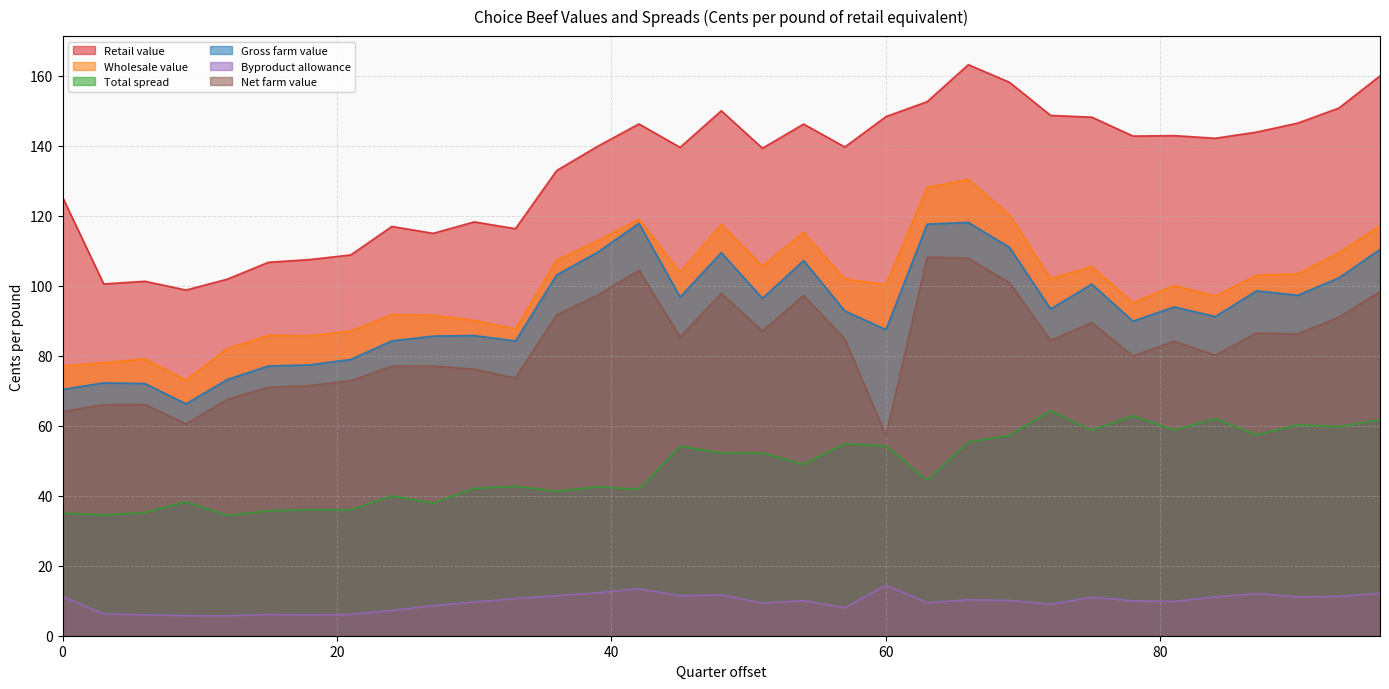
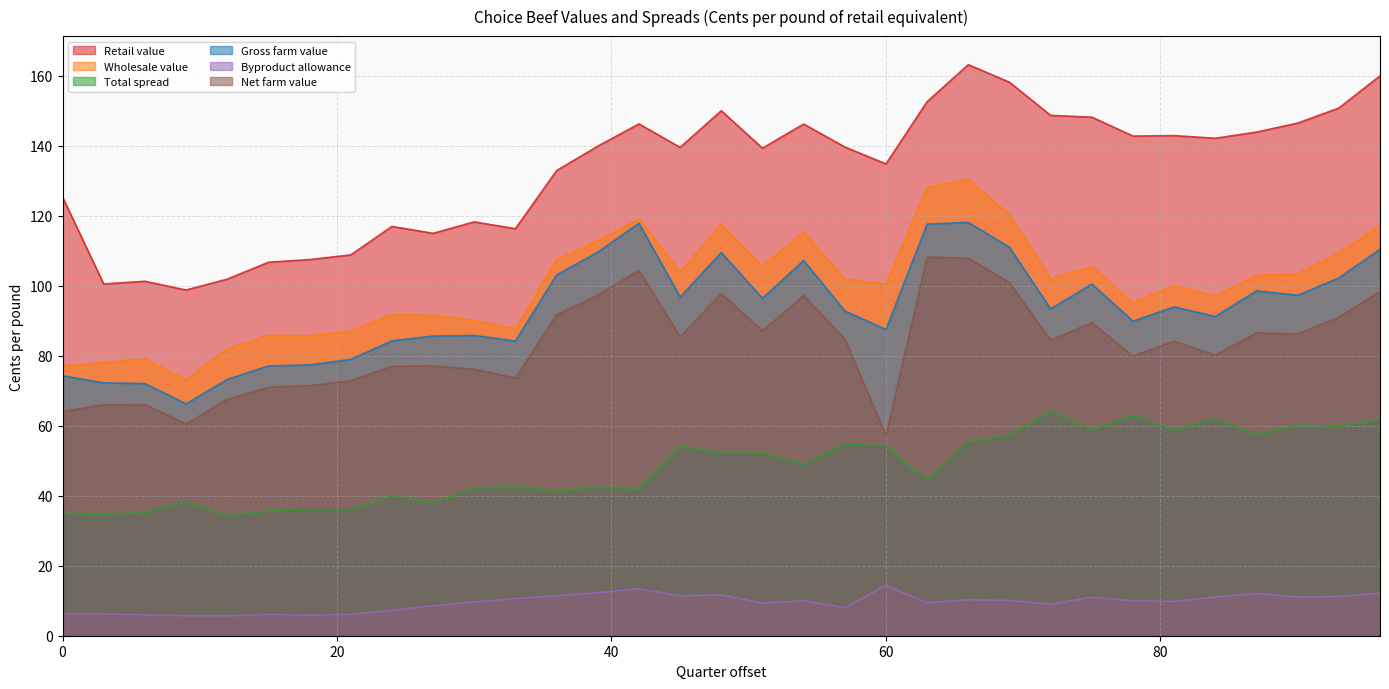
  {
    "Retail value": {
      "0": 125,
-     "60": 148
+     "60": 135
    },
    "Wholesale value": {
      "0": 77,
      "60": 100
    },
    "Total spread": {
      "0": 35,
      "60": 54
    },
    "Gross farm value": {
-     "0": 70,
+     "0": 74,
      "60": 88
    },
    "Byproduct allowance": {
-     "0": 11,
+     "0": 6,
      "60": 14
    },
    "Net farm value": {
      "0": 64,
      "60": 57
    }
  }
